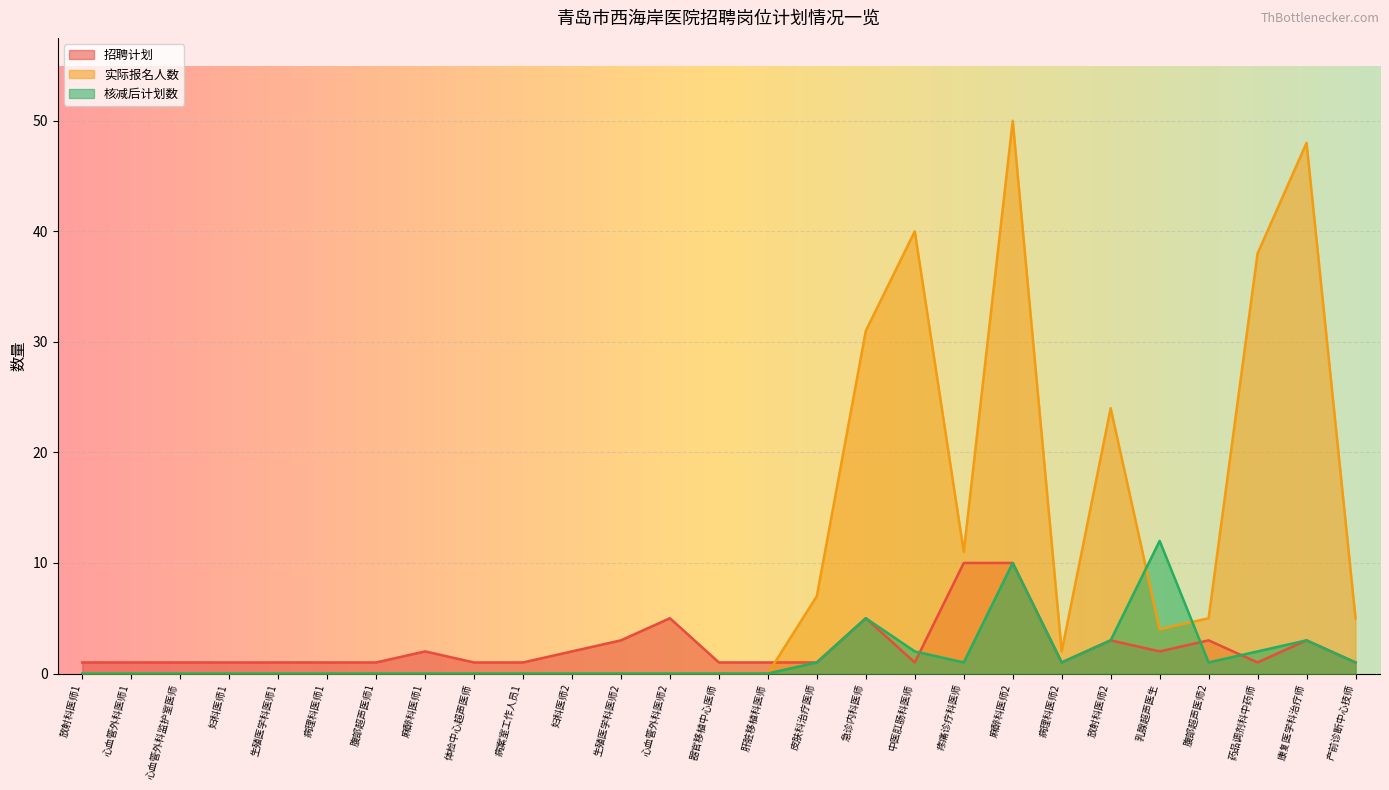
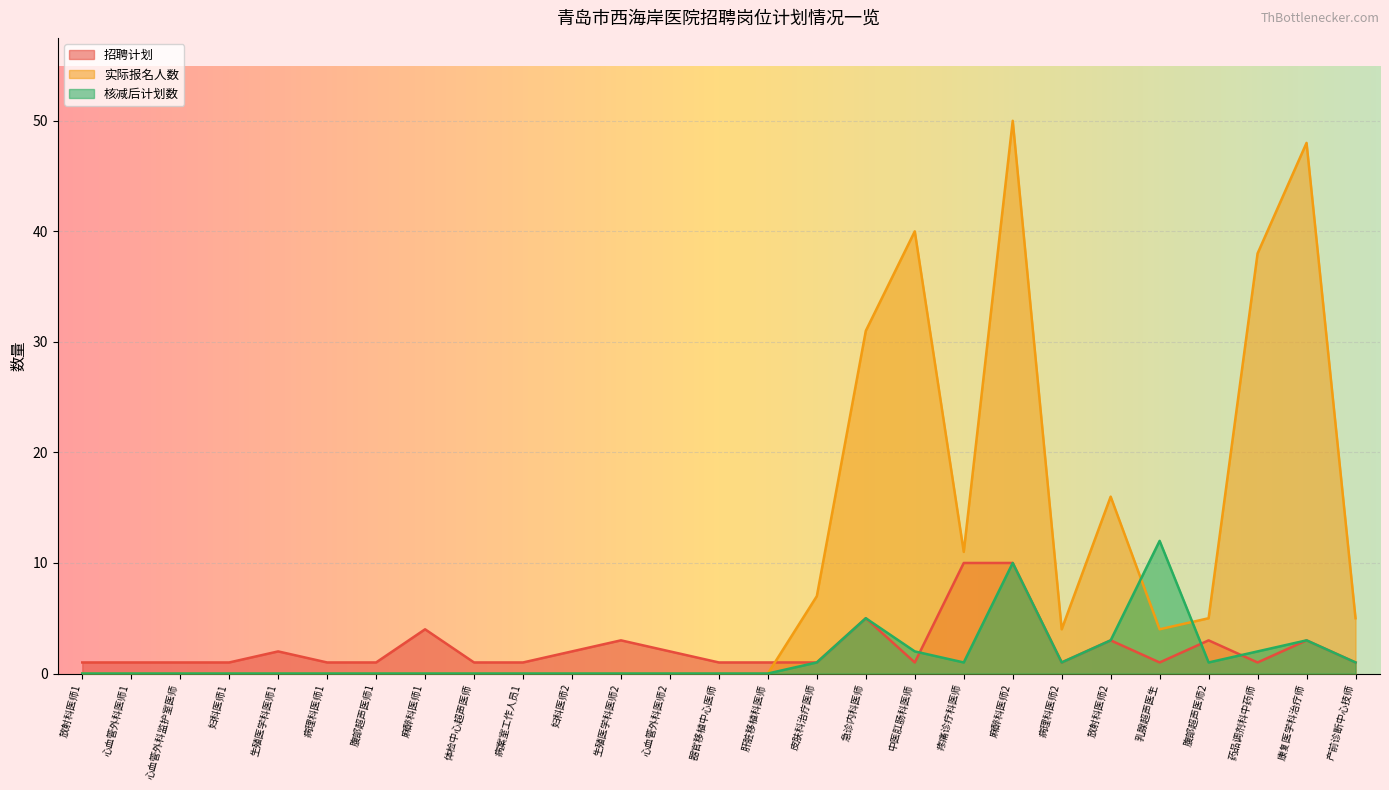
  {
    "招聘计划": {
      "放射科医师1": 1,
      "心血管外科医师1": 1,
      "心血管外科监护室医师": 1,
      "妇科医师1": 1,
-     "生殖医学科医师1": 1,
+     "生殖医学科医师1": 2,
      "病理科医师1": 1,
      "腹部超声医师1": 1,
-     "麻醉科医师1": 2,
+     "麻醉科医师1": 4,
      "体检中心超声医师": 1,
      "病案室工作人员1": 1,
      "妇科医师2": 2,
      "生殖医学科医师2": 3,
-     "心血管外科医师2": 5,
+     "心血管外科医师2": 2,
      "器官移植中心医师": 1,
      "肝脏移植科医师": 1,
      "中医肛肠科医师": 1,
      "疼痛诊疗科医师": 10,
-     "乳腺超声医生": 2,
+     "乳腺超声医生": 1,
      "腹部超声医师2": 3,
      "药品调剂科中药师": 1
    },
    "实际报名人数": {
      "皮肤科治疗医师": 7,
      "急诊内科医师": 31,
      "中医肛肠科医师": 40,
      "疼痛诊疗科医师": 11,
      "麻醉科医师2": 50,
-     "病理科医师2": 2,
-     "放射科医师2": 24,
+     "病理科医师2": 4,
+     "放射科医师2": 16,
      "乳腺超声医生": 4,
      "腹部超声医师2": 5,
      "药品调剂科中药师": 38,
      "康复医学科治疗师": 48,
      "产前诊断中心技师": 5
    },
    "核减后计划数": {
      "中医肛肠科医师": 2,
      "疼痛诊疗科医师": 1,
      "乳腺超声医生": 12,
      "腹部超声医师2": 1,
      "药品调剂科中药师": 2
    }
  }
